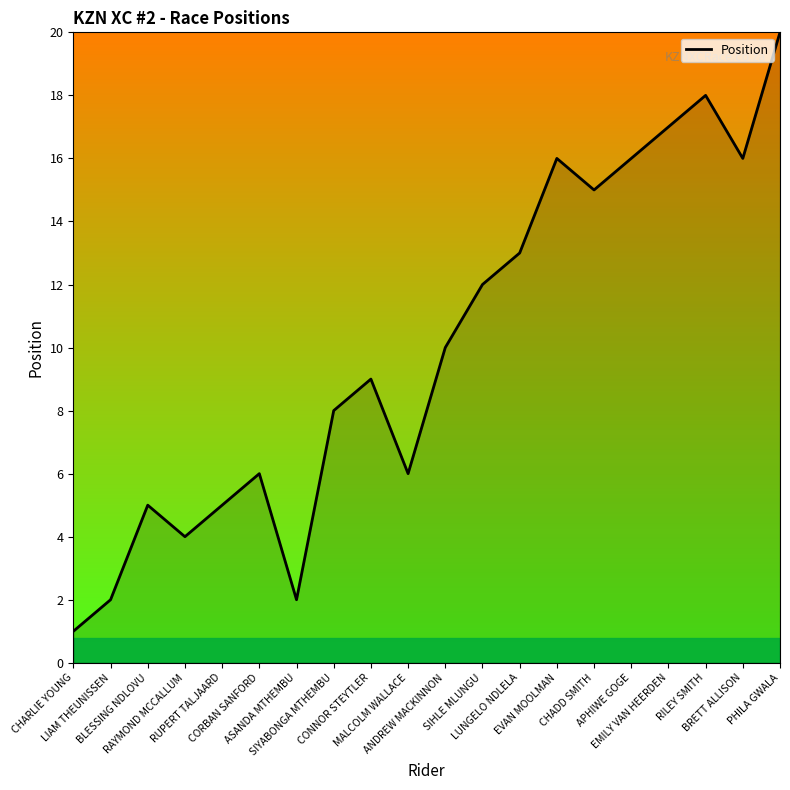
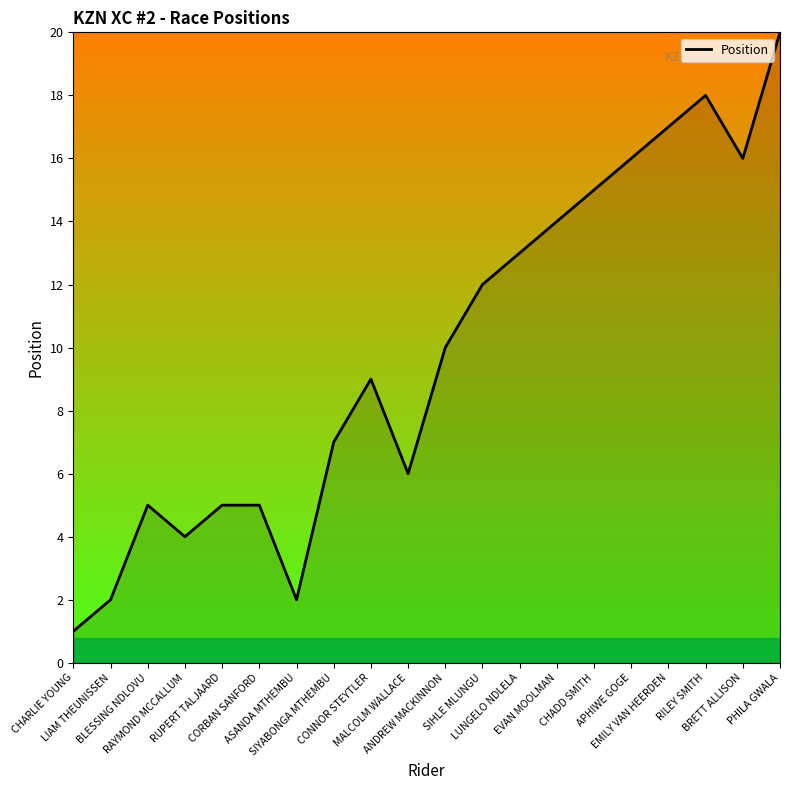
  {
    "CHARLIE YOUNG": 1,
    "LIAM THEUNISSEN": 2,
    "BLESSING NDLOVU": 5,
    "RAYMOND MCCALLUM": 4,
    "RUPERT TALJAARD": 5,
-   "CORBAN SANFORD": 6,
+   "CORBAN SANFORD": 5,
    "ASANDA MTHEMBU": 2,
-   "SIYABONGA MTHEMBU": 8,
+   "SIYABONGA MTHEMBU": 7,
    "CONNOR STEYTLER": 9,
    "MALCOLM WALLACE": 6,
    "ANDREW MACKINNON": 10,
    "SIHLE MLUNGU": 12,
    "LUNGELO NDLELA": 13,
-   "EVAN MOOLMAN": 16,
+   "EVAN MOOLMAN": 14,
    "CHADD SMITH": 15,
    "APHIWE GOGE": 16,
    "EMILY VAN HEERDEN": 17,
    "RILEY SMITH": 18,
    "BRETT ALLISON": 16,
    "PHILA GWALA": 20
  }
